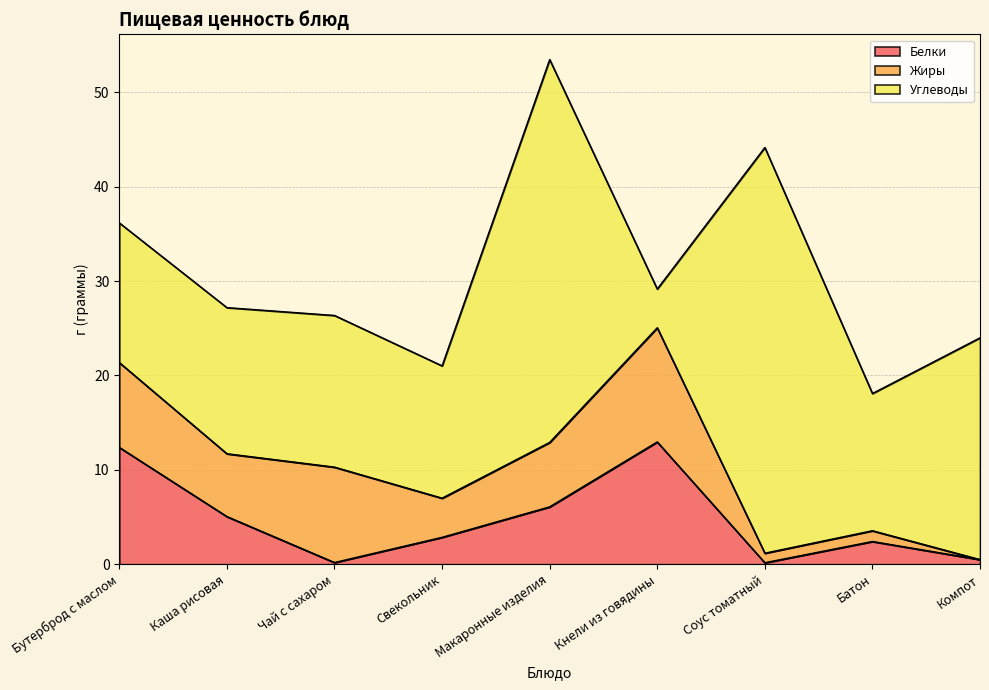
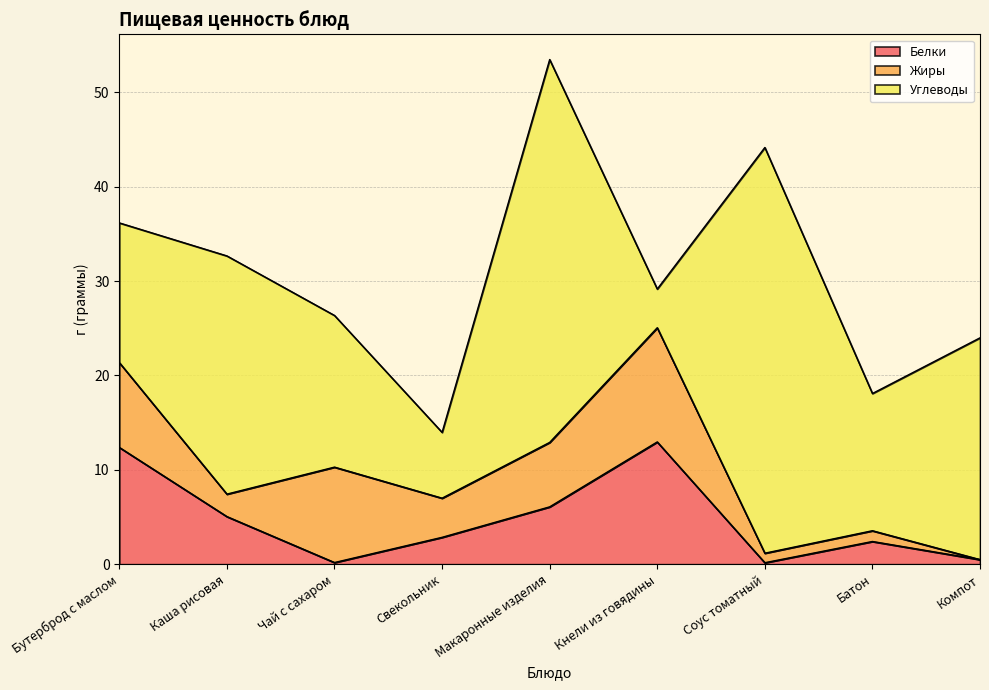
  {
    "Белки": {
      "Бутерброд с маслом": 12,
      "Каша рисовая": 5,
      "Чай с сахаром": 0,
      "Свекольник": 3,
      "Макаронные изделия": 6,
      "Кнели из говядины": 13,
      "Соус томатный": 0,
      "Батон": 2
    },
    "Жиры": {
      "Бутерброд с маслом": 9,
-     "Каша рисовая": 7,
+     "Каша рисовая": 2,
      "Чай с сахаром": 10,
      "Свекольник": 4,
      "Макаронные изделия": 7,
      "Кнели из говядины": 12,
      "Соус томатный": 1,
      "Батон": 1
    },
    "Углеводы": {
      "Бутерброд с маслом": 15,
-     "Каша рисовая": 15,
+     "Каша рисовая": 25,
      "Чай с сахаром": 16,
-     "Свекольник": 14,
+     "Свекольник": 7,
      "Макаронные изделия": 41,
      "Кнели из говядины": 4,
      "Соус томатный": 43,
      "Батон": 15,
      "Компот": 24
    }
  }
